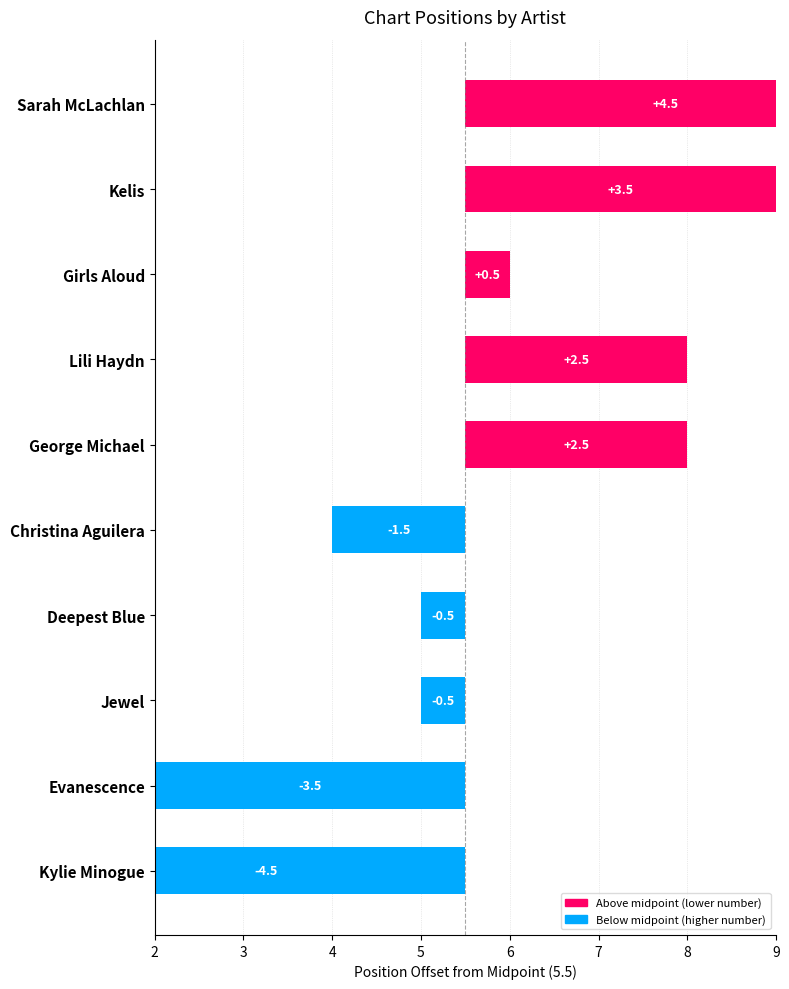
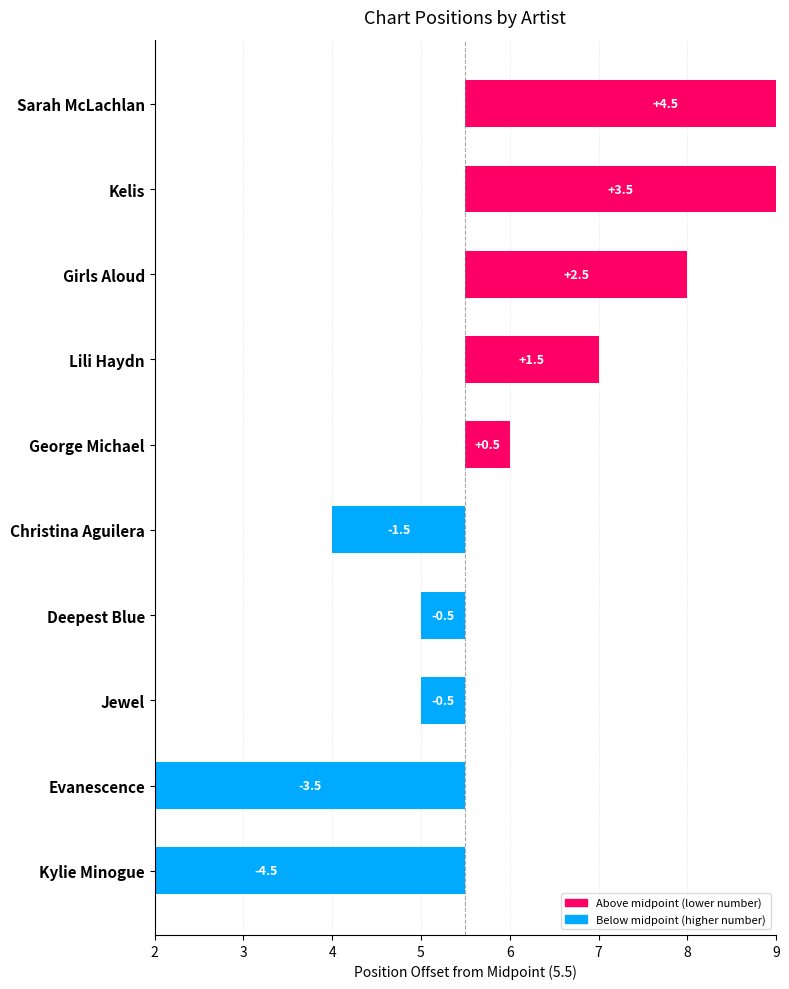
  {
    "Kelis": "+3.5",
-   "Girls Aloud": "+0.5",
-   "Lili Haydn": "+2.5",
-   "George Michael": "+2.5",
+   "Girls Aloud": "+2.5",
+   "Lili Haydn": "+1.5",
+   "George Michael": "+0.5",
    "Christina Aguilera": "-1.5",
    "Deepest Blue": "-0.5",
    "Jewel": "-0.5",
    "Evanescence": "-3.5"
  }
